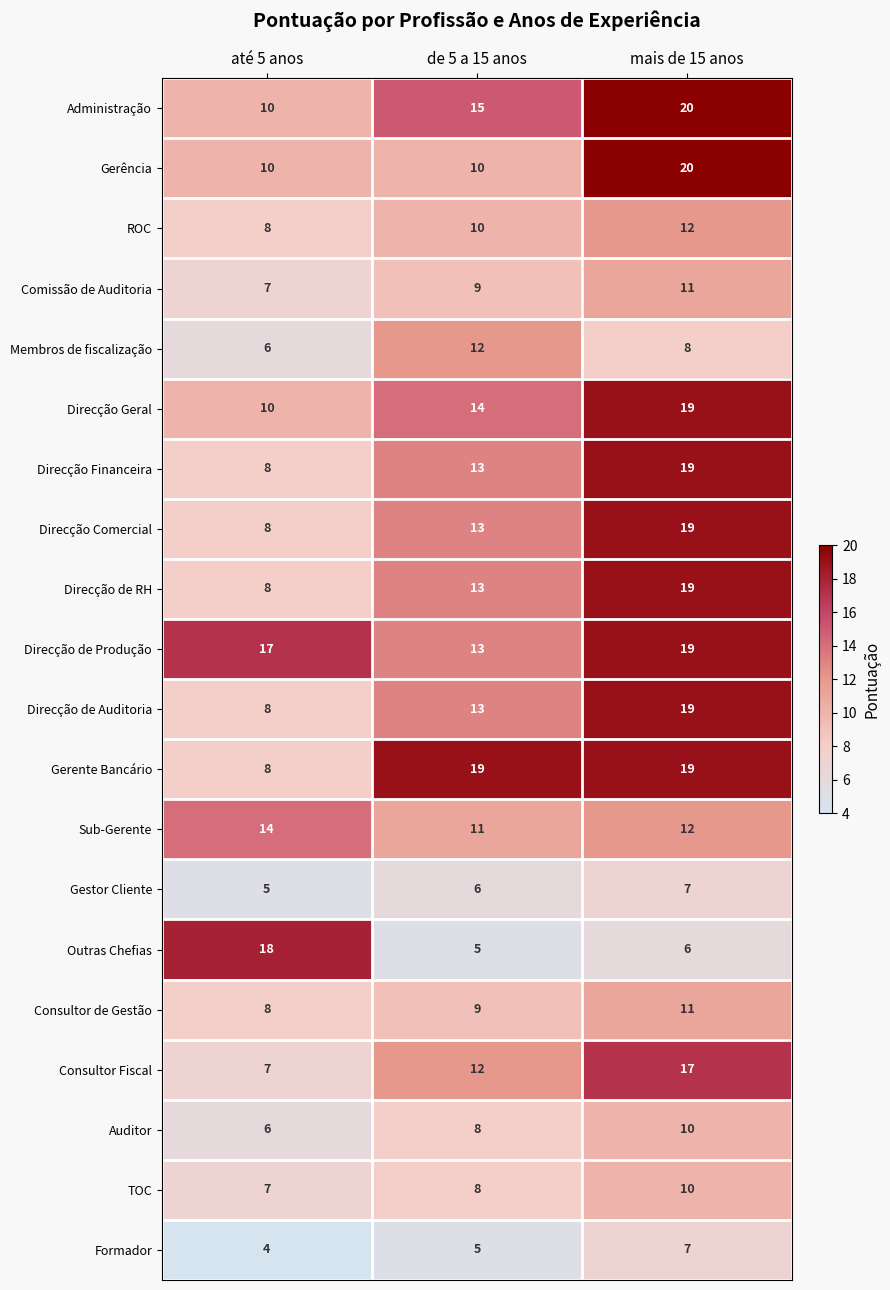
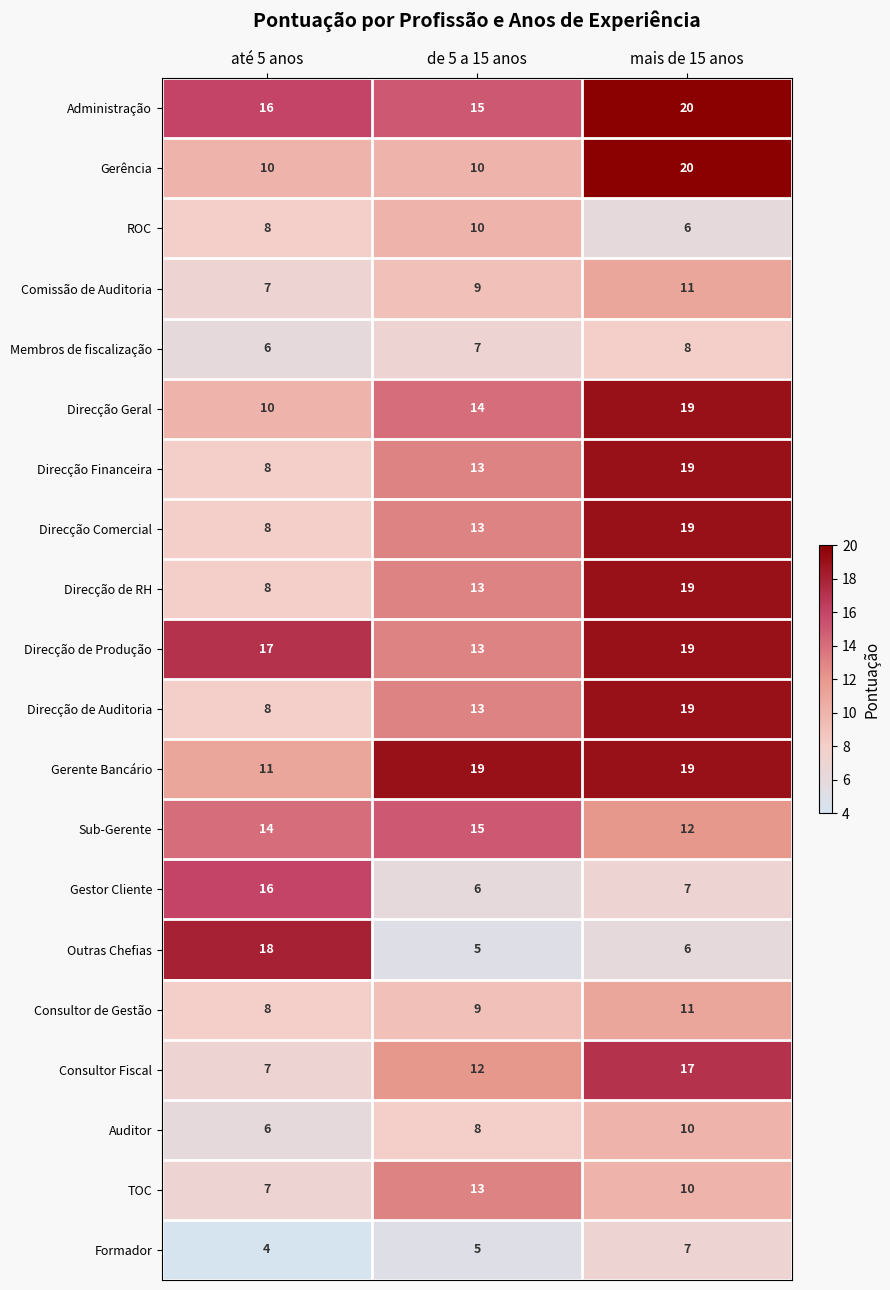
  {
    "Administração": {
-     "até 5 anos": 10,
+     "até 5 anos": 16,
      "de 5 a 15 anos": 15,
      "mais de 15 anos": 20
    },
    "Gerência": {
      "até 5 anos": 10,
      "de 5 a 15 anos": 10,
      "mais de 15 anos": 20
    },
    "ROC": {
      "até 5 anos": 8,
      "de 5 a 15 anos": 10,
-     "mais de 15 anos": 12
+     "mais de 15 anos": 6
    },
    "Comissão de Auditoria": {
      "até 5 anos": 7,
      "de 5 a 15 anos": 9,
      "mais de 15 anos": 11
    },
    "Membros de fiscalização": {
      "até 5 anos": 6,
-     "de 5 a 15 anos": 12,
+     "de 5 a 15 anos": 7,
      "mais de 15 anos": 8
    },
    "Direcção Geral": {
      "até 5 anos": 10,
      "de 5 a 15 anos": 14,
      "mais de 15 anos": 19
    },
    "Direcção Financeira": {
      "até 5 anos": 8,
      "de 5 a 15 anos": 13,
      "mais de 15 anos": 19
    },
    "Direcção Comercial": {
      "até 5 anos": 8,
      "de 5 a 15 anos": 13,
      "mais de 15 anos": 19
    },
    "Direcção de RH": {
      "até 5 anos": 8,
      "de 5 a 15 anos": 13,
      "mais de 15 anos": 19
    },
    "Direcção de Produção": {
      "até 5 anos": 17,
      "de 5 a 15 anos": 13,
      "mais de 15 anos": 19
    },
    "Direcção de Auditoria": {
      "até 5 anos": 8,
      "de 5 a 15 anos": 13,
      "mais de 15 anos": 19
    },
    "Gerente Bancário": {
-     "até 5 anos": 8,
+     "até 5 anos": 11,
      "de 5 a 15 anos": 19,
      "mais de 15 anos": 19
    },
    "Sub-Gerente": {
      "até 5 anos": 14,
-     "de 5 a 15 anos": 11,
+     "de 5 a 15 anos": 15,
      "mais de 15 anos": 12
    },
    "Gestor Cliente": {
-     "até 5 anos": 5,
+     "até 5 anos": 16,
      "de 5 a 15 anos": 6,
      "mais de 15 anos": 7
    },
    "Outras Chefias": {
      "até 5 anos": 18,
      "de 5 a 15 anos": 5,
      "mais de 15 anos": 6
    },
    "Consultor de Gestão": {
      "até 5 anos": 8,
      "de 5 a 15 anos": 9,
      "mais de 15 anos": 11
    },
    "Consultor Fiscal": {
      "até 5 anos": 7,
      "de 5 a 15 anos": 12,
      "mais de 15 anos": 17
    },
    "Auditor": {
      "até 5 anos": 6,
      "de 5 a 15 anos": 8,
      "mais de 15 anos": 10
    },
    "TOC": {
      "até 5 anos": 7,
-     "de 5 a 15 anos": 8,
+     "de 5 a 15 anos": 13,
      "mais de 15 anos": 10
    },
    "Formador": {
      "até 5 anos": 4,
      "de 5 a 15 anos": 5,
      "mais de 15 anos": 7
    }
  }
